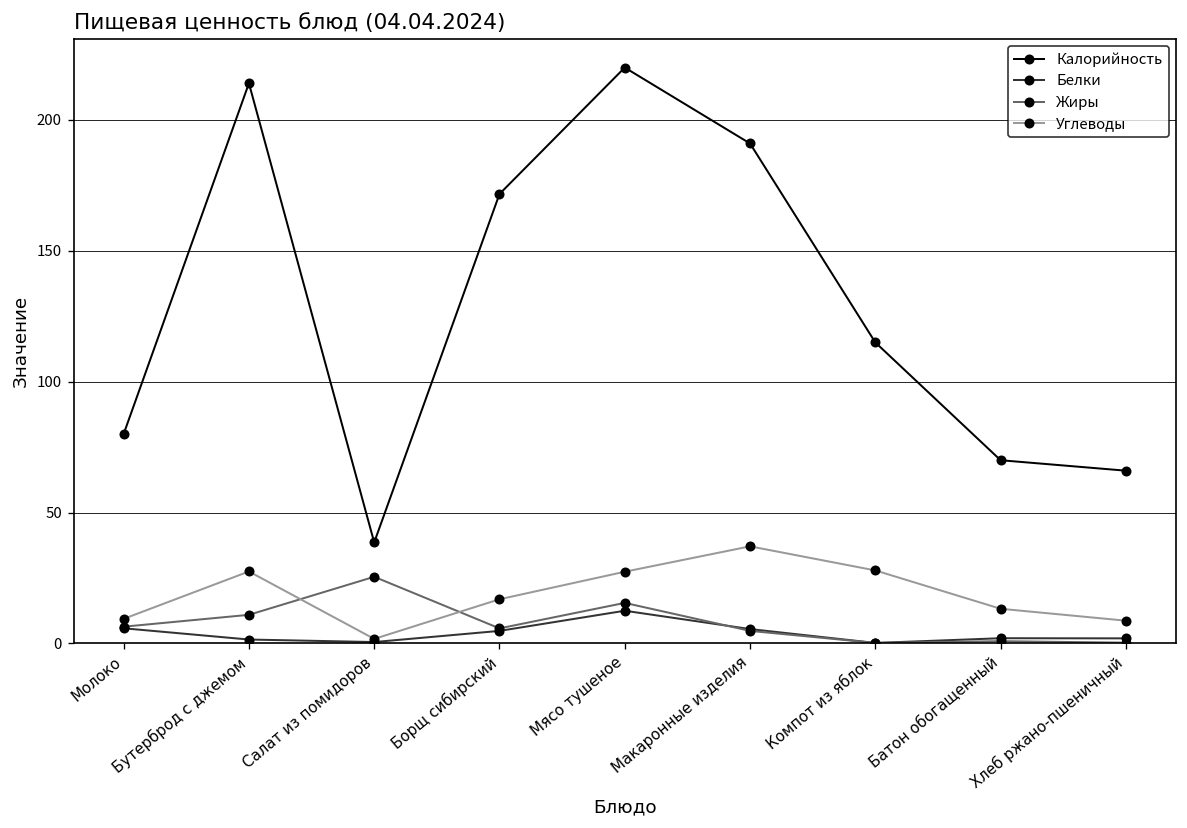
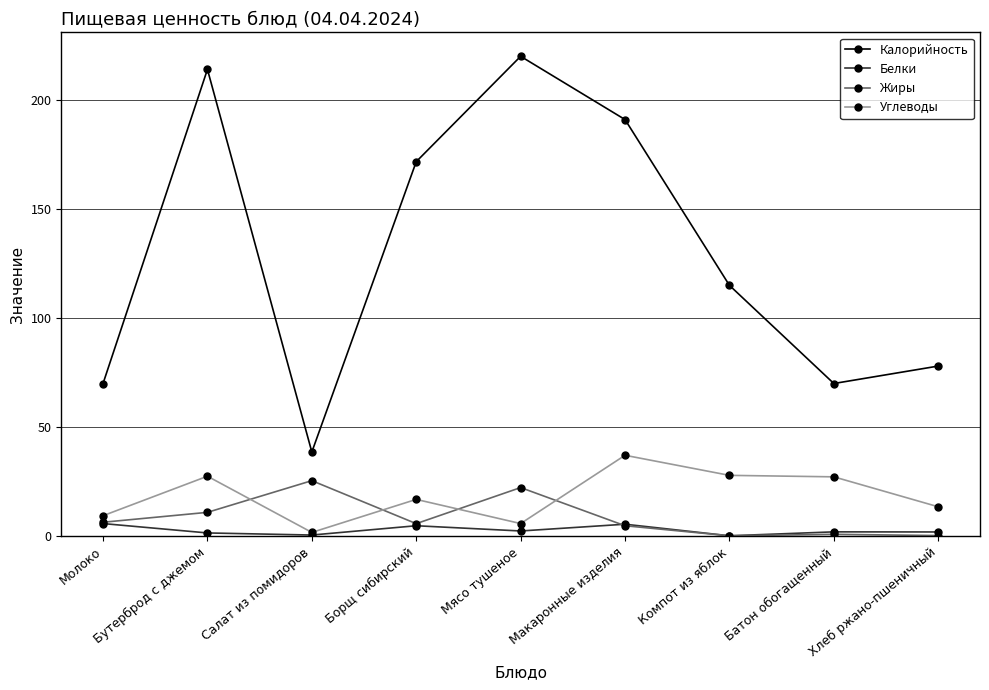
  {
    "Калорийность": {
-     "Молоко": 80,
+     "Молоко": 70,
      "Бутерброд с джемом": 214,
      "Салат из помидоров": 39,
      "Борщ сибирский": 172,
      "Мясо тушеное": 220,
      "Макаронные изделия": 191,
      "Компот из яблок": 115,
      "Батон обогащенный": 70,
-     "Хлеб ржано-пшеничный": 66
+     "Хлеб ржано-пшеничный": 78
    },
    "Белки": {
      "Бутерброд с джемом": 2,
      "Салат из помидоров": 1,
-     "Мясо тушеное": 13,
+     "Мясо тушеное": 2,
      "Хлеб ржано-пшеничный": 2
    },
    "Жиры": {
      "Бутерброд с джемом": 11,
      "Салат из помидоров": 25,
-     "Мясо тушеное": 16,
+     "Мясо тушеное": 22,
      "Хлеб ржано-пшеничный": 0
    },
    "Углеводы": {
      "Молоко": 9,
      "Бутерброд с джемом": 28,
      "Салат из помидоров": 2,
      "Борщ сибирский": 17,
-     "Мясо тушеное": 27,
+     "Мясо тушеное": 6,
      "Макаронные изделия": 37,
      "Компот из яблок": 28,
-     "Батон обогащенный": 13,
-     "Хлеб ржано-пшеничный": 9
+     "Батон обогащенный": 27,
+     "Хлеб ржано-пшеничный": 14
    }
  }
